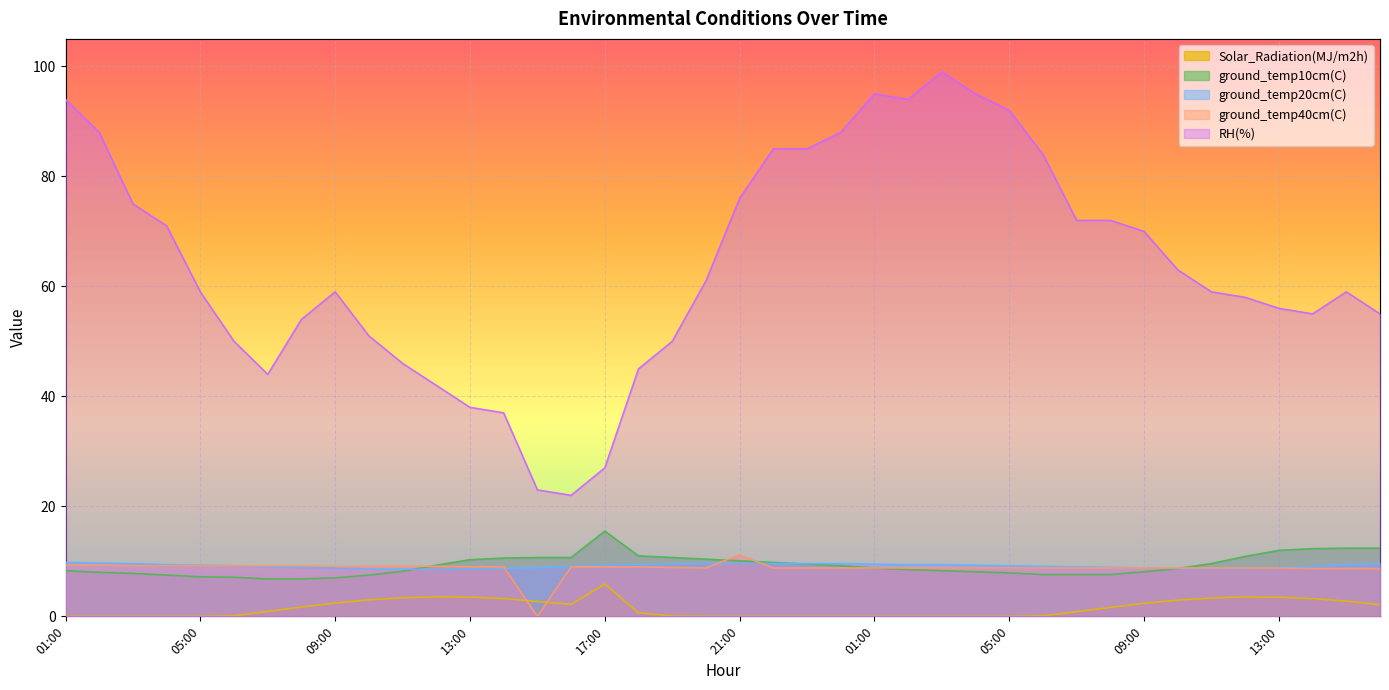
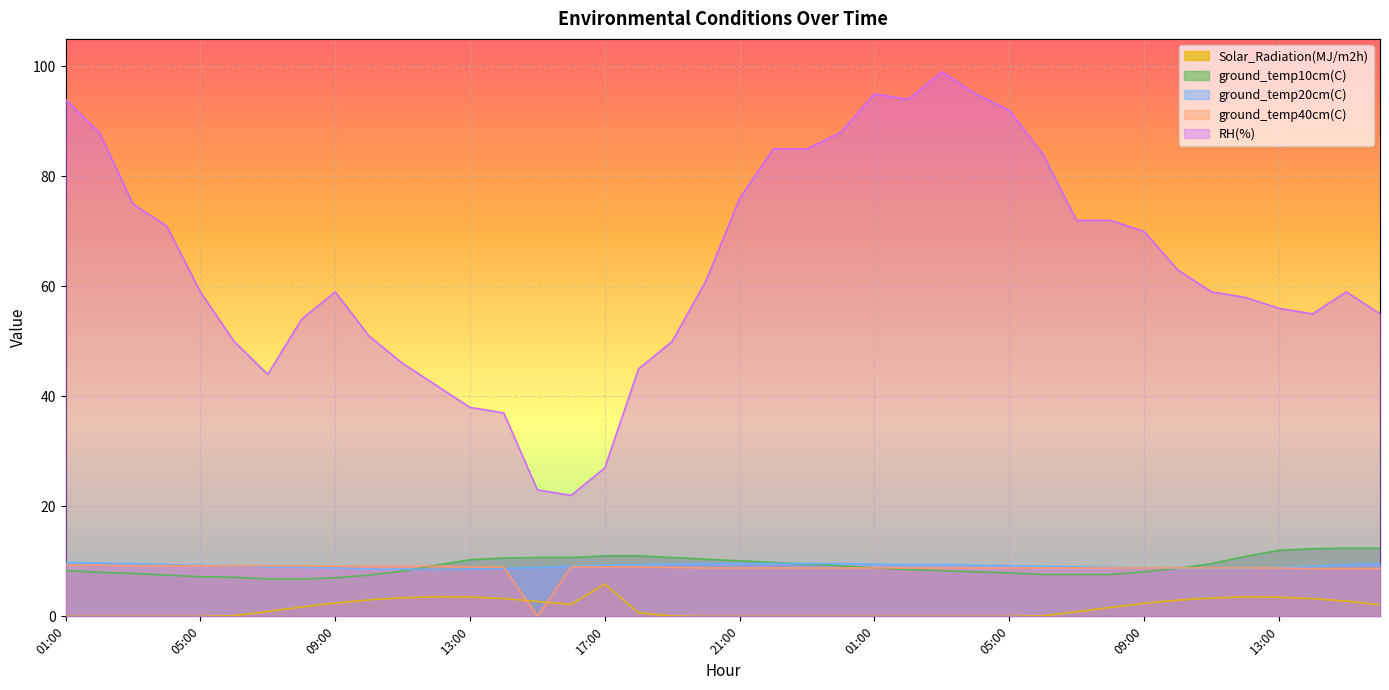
  {
    "Solar_Radiation(MJ/m2h)": {
      "17:00": 6,
      "21:00": 0
    },
    "ground_temp10cm(C)": {
-     "17:00": 16,
+     "17:00": 11,
      "21:00": 10
    },
    "ground_temp20cm(C)": {
      "21:00": 10
    },
    "ground_temp40cm(C)": {
-     "21:00": 11
+     "21:00": 9
    },
    "RH(%)": {
      "17:00": 27,
      "21:00": 76
    }
  }
